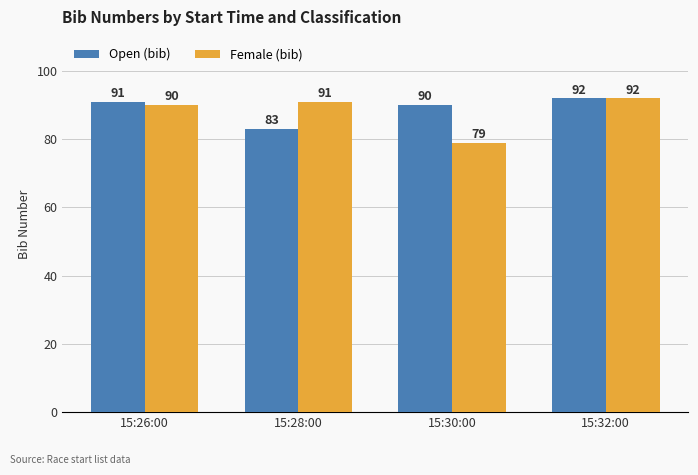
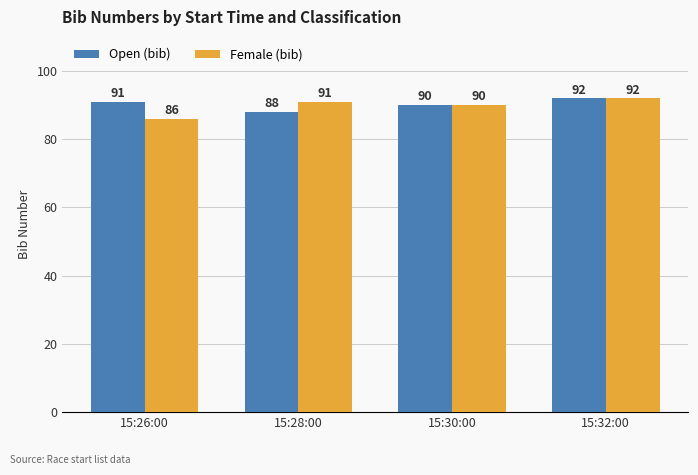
  {
    "Open (bib)": {
      "15:26:00": 91,
-     "15:28:00": 83,
+     "15:28:00": 88,
      "15:30:00": 90,
      "15:32:00": 92
    },
    "Female (bib)": {
-     "15:26:00": 90,
+     "15:26:00": 86,
      "15:28:00": 91,
-     "15:30:00": 79,
+     "15:30:00": 90,
      "15:32:00": 92
    }
  }
